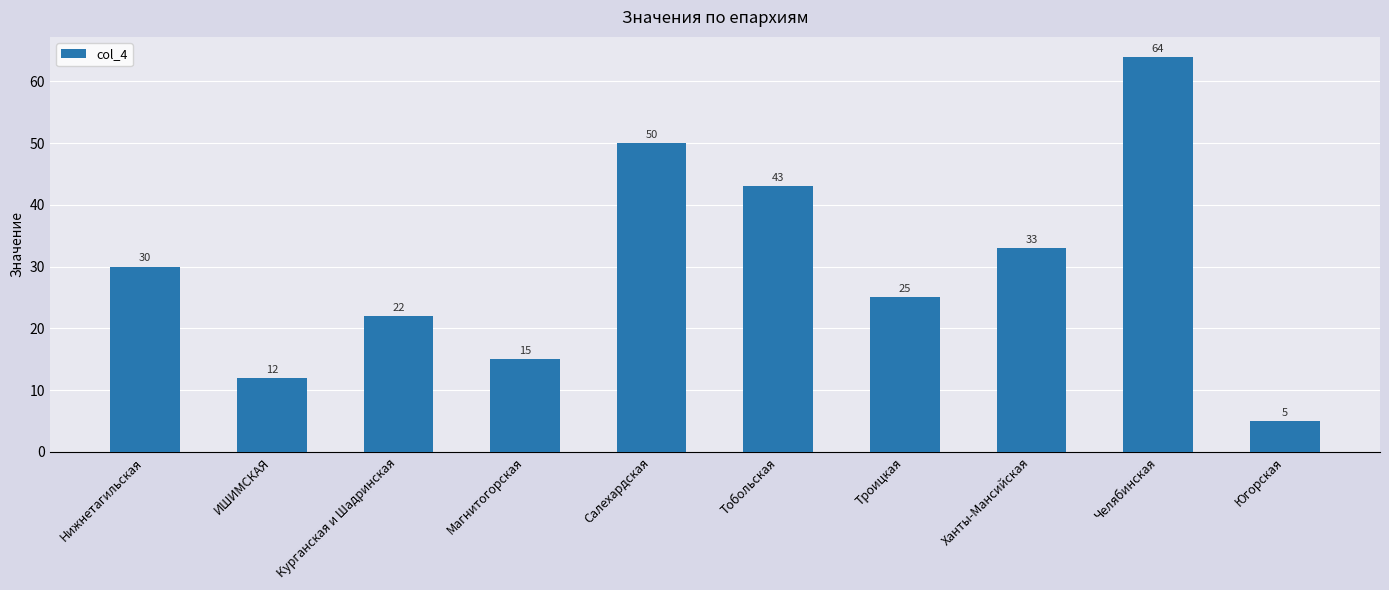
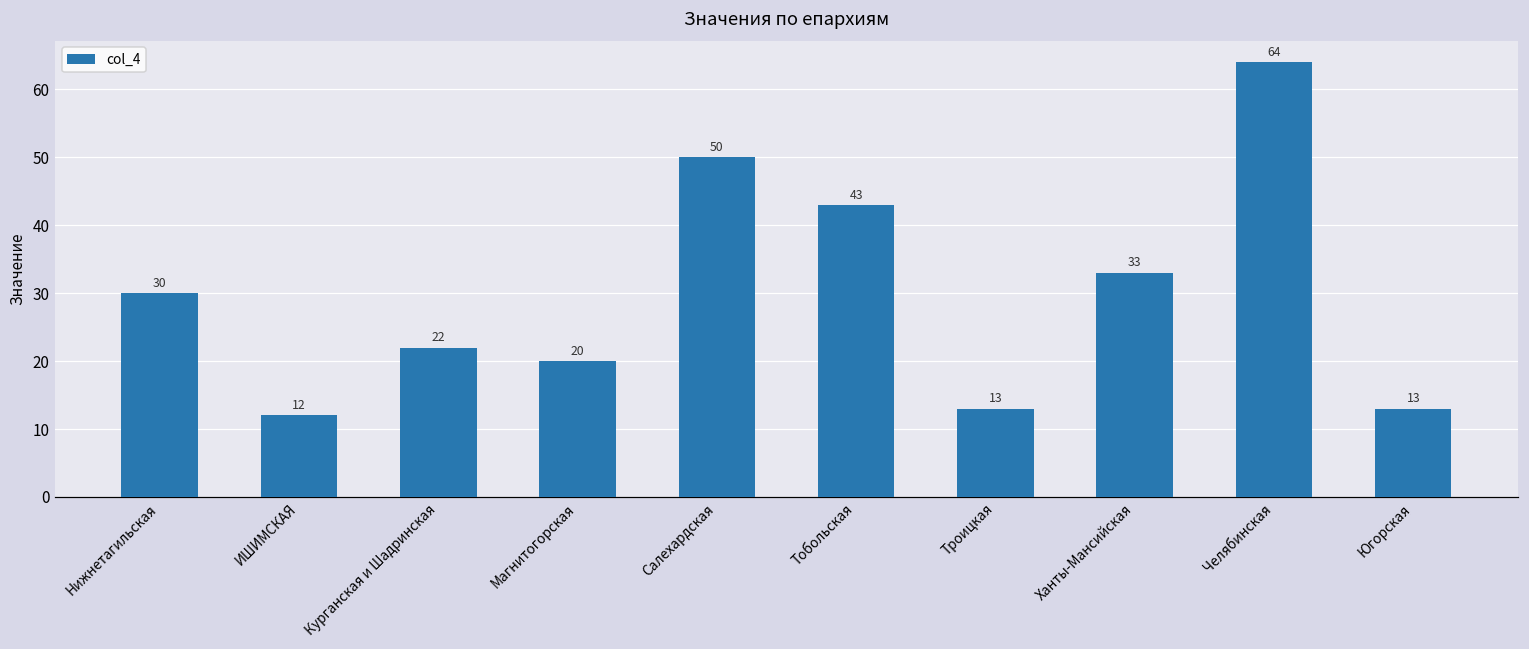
  {
    "Нижнетагильская": 30,
    "ИШИМСКАЯ": 12,
    "Курганская и Шадринская": 22,
-   "Магнитогорская": 15,
+   "Магнитогорская": 20,
    "Салехардская": 50,
    "Тобольская": 43,
-   "Троицкая": 25,
+   "Троицкая": 13,
    "Ханты-Мансийская": 33,
    "Челябинская": 64,
-   "Югорская": 5
+   "Югорская": 13
  }
